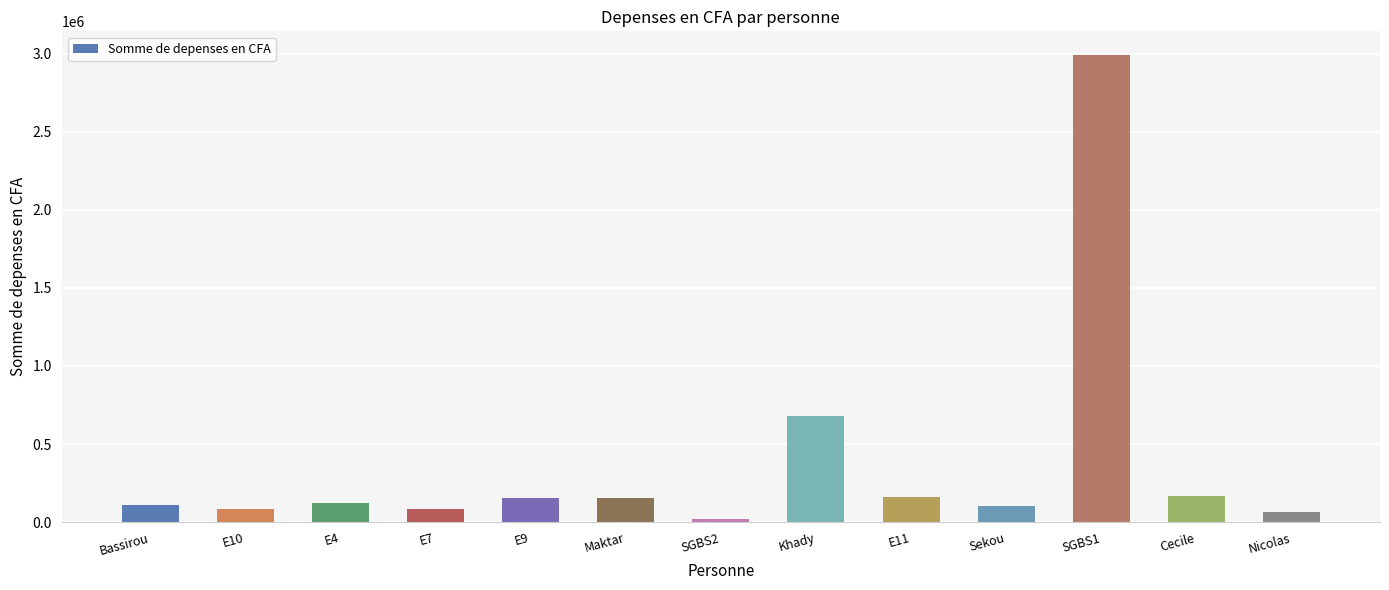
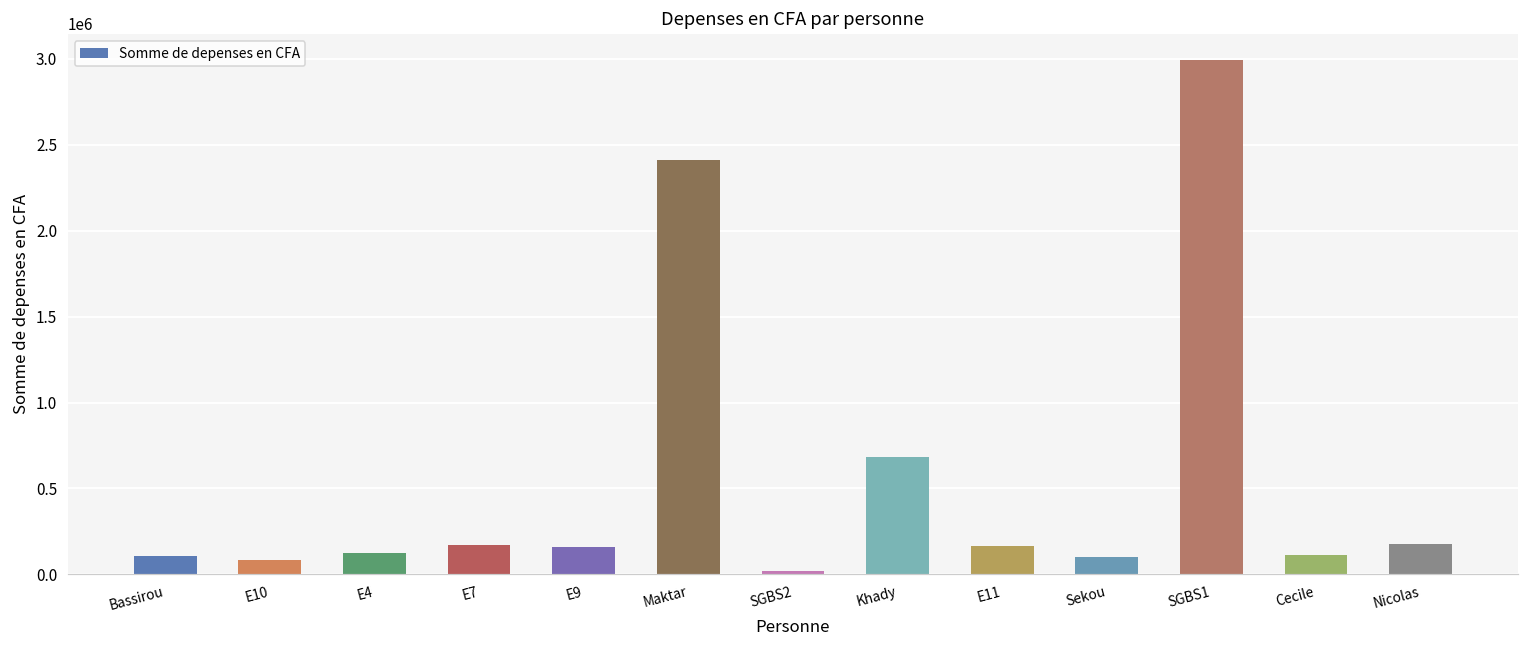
  {
    "Bassirou": 110000,
    "E10": 80000,
    "E4": 130000,
-   "E7": 80000,
+   "E7": 170000,
    "E9": 160000,
-   "Maktar": 150000,
+   "Maktar": 2410000,
    "SGBS2": 20000,
    "Khady": 680000,
    "E11": 160000,
    "Sekou": 100000,
    "SGBS1": 2990000,
-   "Cecile": 170000,
-   "Nicolas": 70000
+   "Cecile": 110000,
+   "Nicolas": 180000
  }
